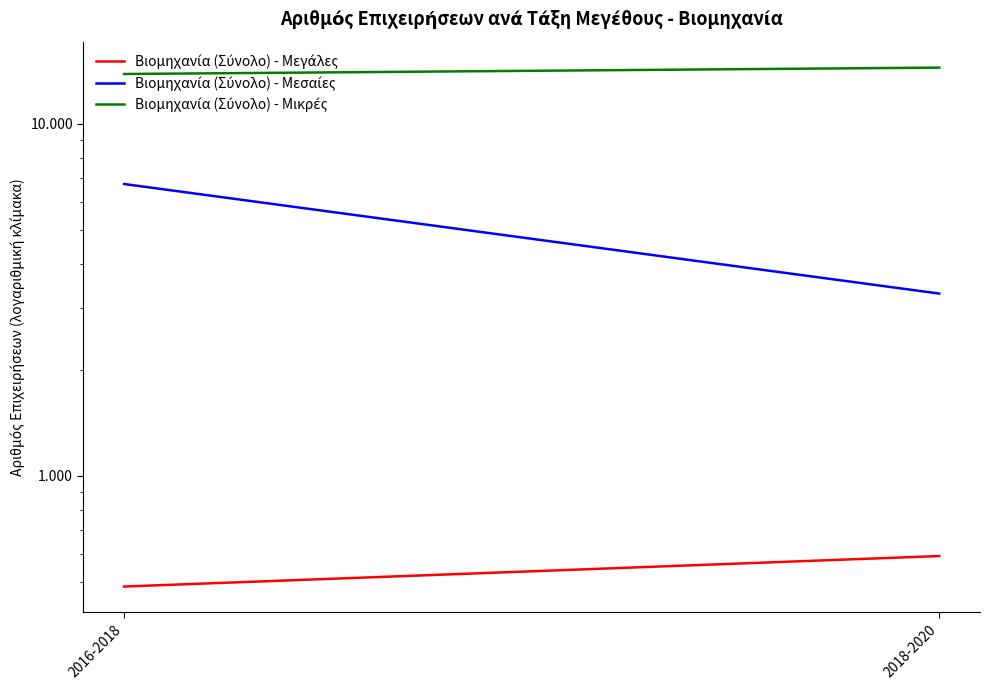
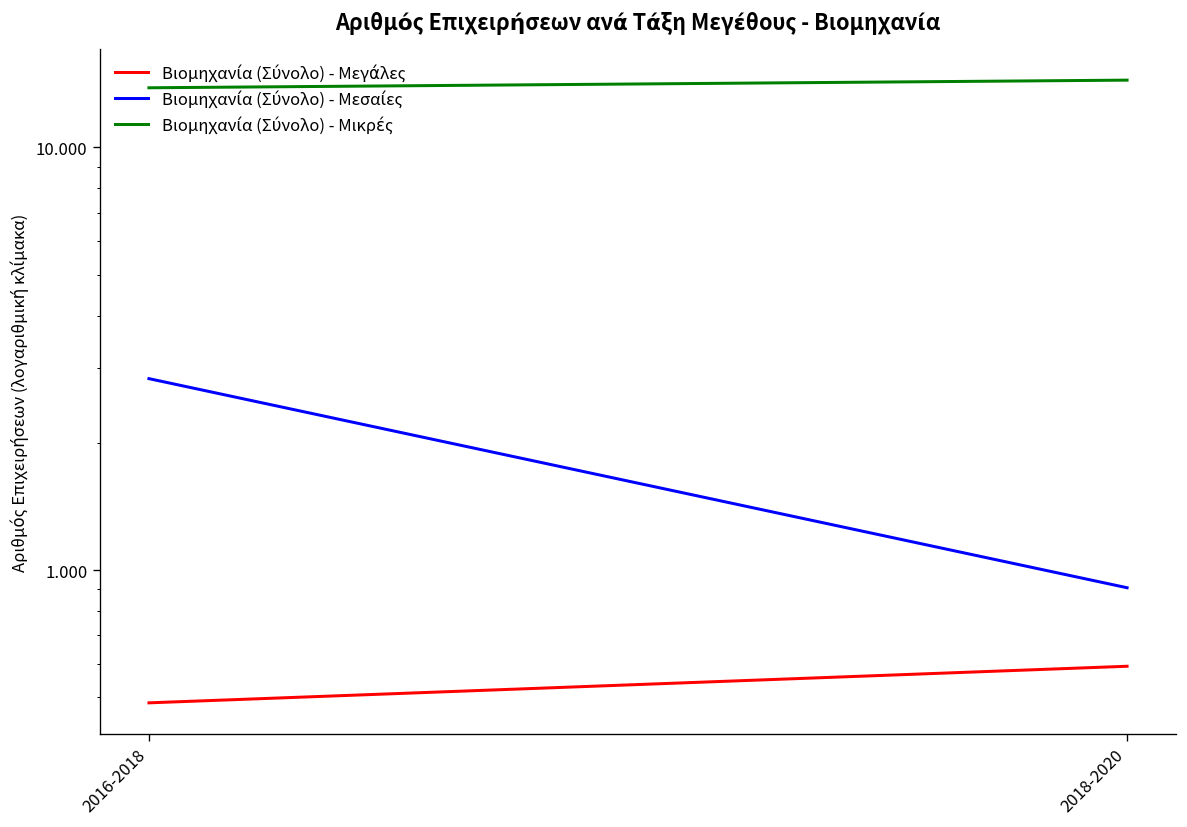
  {
    "Βιομηχανία (Σύνολο) - Μεγάλες": {
      "2016-2018": 0.49,
      "2018-2020": 0.59
    },
    "Βιομηχανία (Σύνολο) - Μεσαίες": {
-     "2016-2018": 6.7,
-     "2018-2020": 3.3
+     "2016-2018": 2.8,
+     "2018-2020": 0.91
    },
    "Βιομηχανία (Σύνολο) - Μικρές": {
      "2016-2018": 13.8,
      "2018-2020": 14.4
    }
  }
